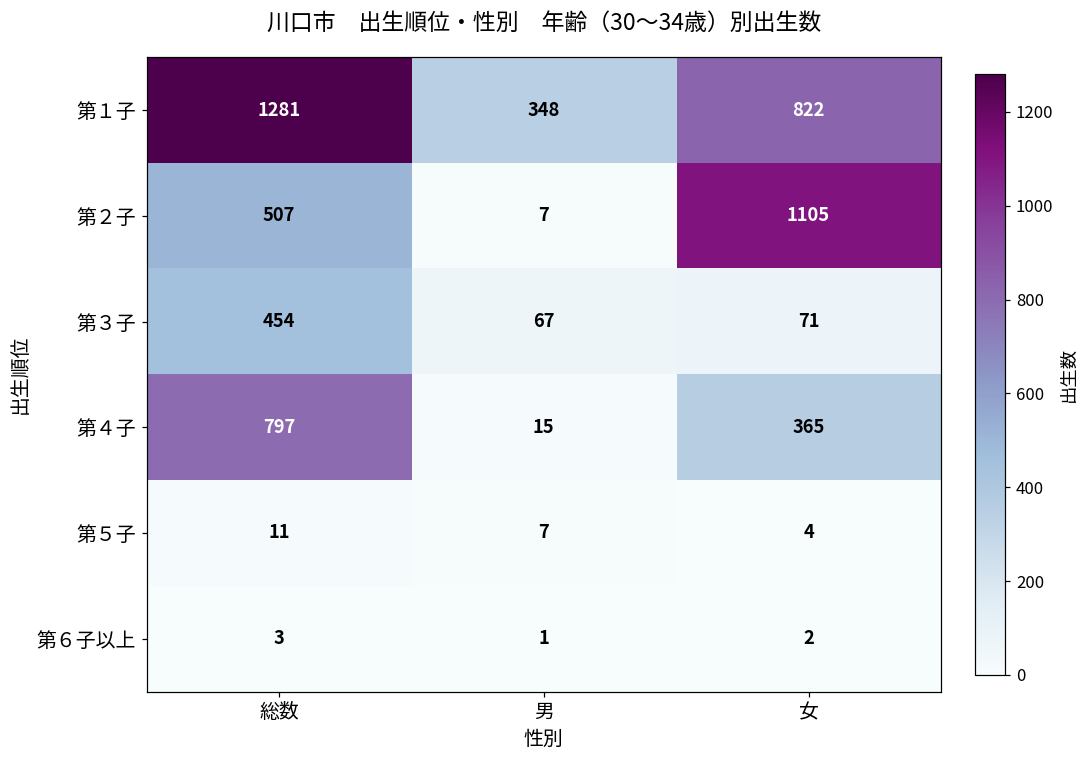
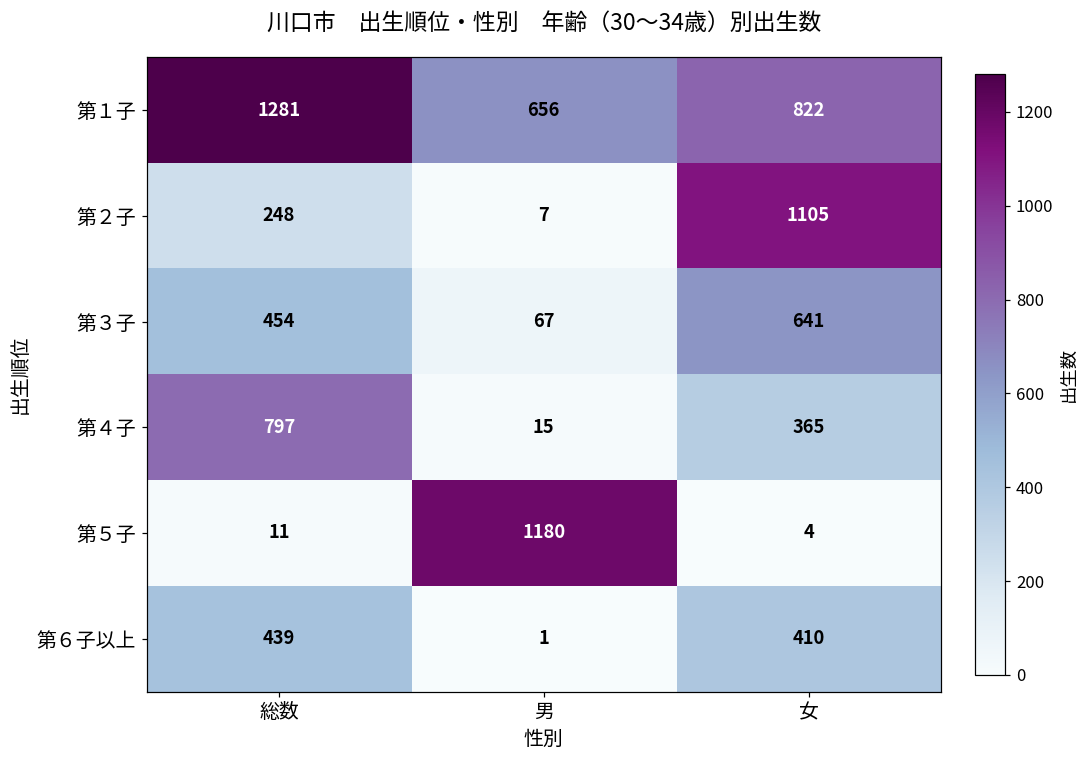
  {
    "第１子": {
      "総数": 1281,
-     "男": 348,
+     "男": 656,
      "女": 822
    },
    "第２子": {
-     "総数": 507,
+     "総数": 248,
      "男": 7,
      "女": 1105
    },
    "第３子": {
      "総数": 454,
      "男": 67,
-     "女": 71
+     "女": 641
    },
    "第４子": {
      "総数": 797,
      "男": 15,
      "女": 365
    },
    "第５子": {
      "総数": 11,
-     "男": 7,
+     "男": 1180,
      "女": 4
    },
    "第６子以上": {
-     "総数": 3,
+     "総数": 439,
      "男": 1,
-     "女": 2
+     "女": 410
    }
  }
